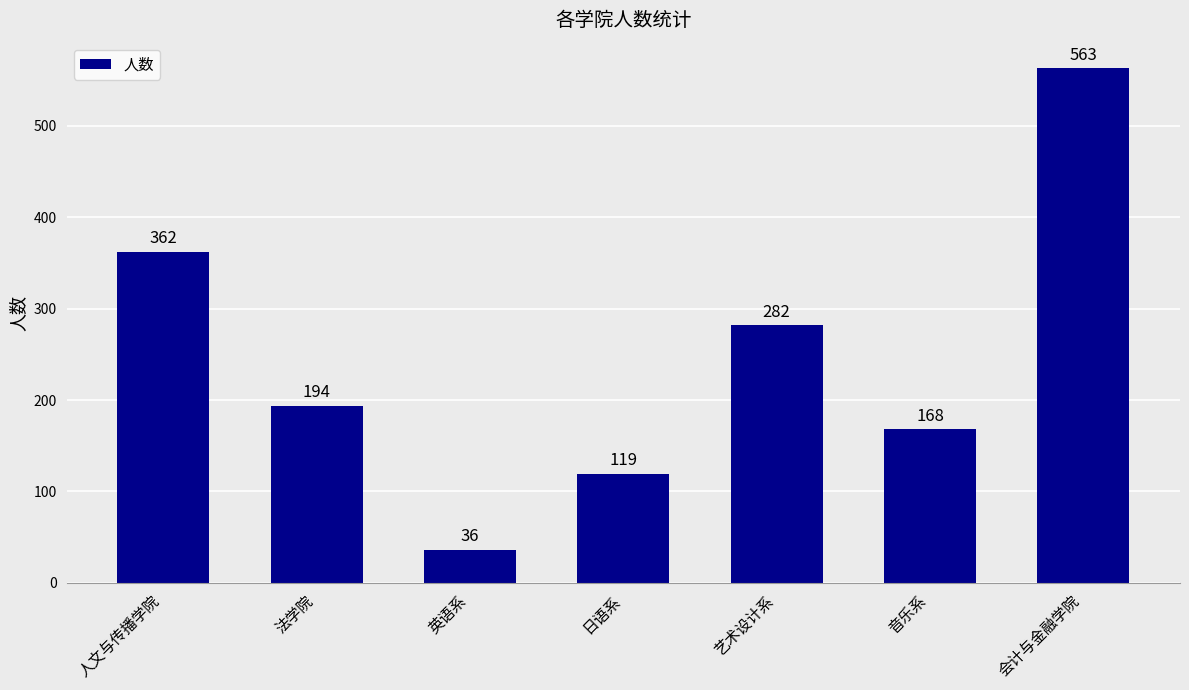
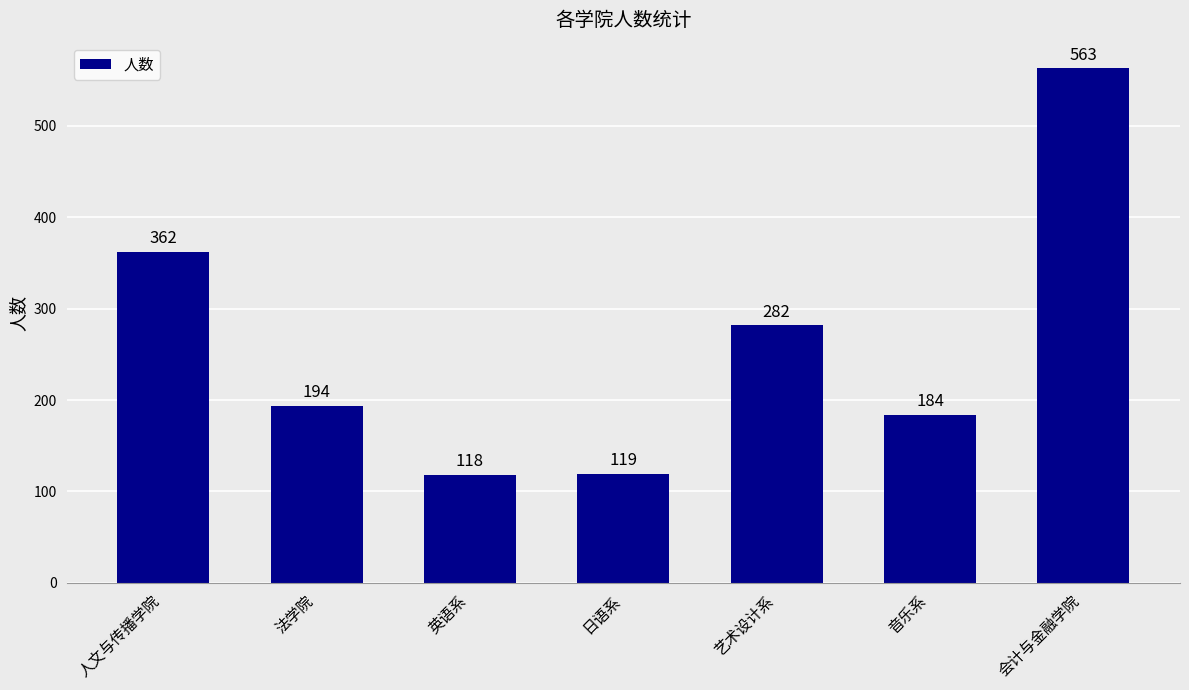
  {
    "人文与传播学院": 362,
    "法学院": 194,
-   "英语系": 36,
+   "英语系": 118,
    "日语系": 119,
    "艺术设计系": 282,
-   "音乐系": 168,
+   "音乐系": 184,
    "会计与金融学院": 563
  }
